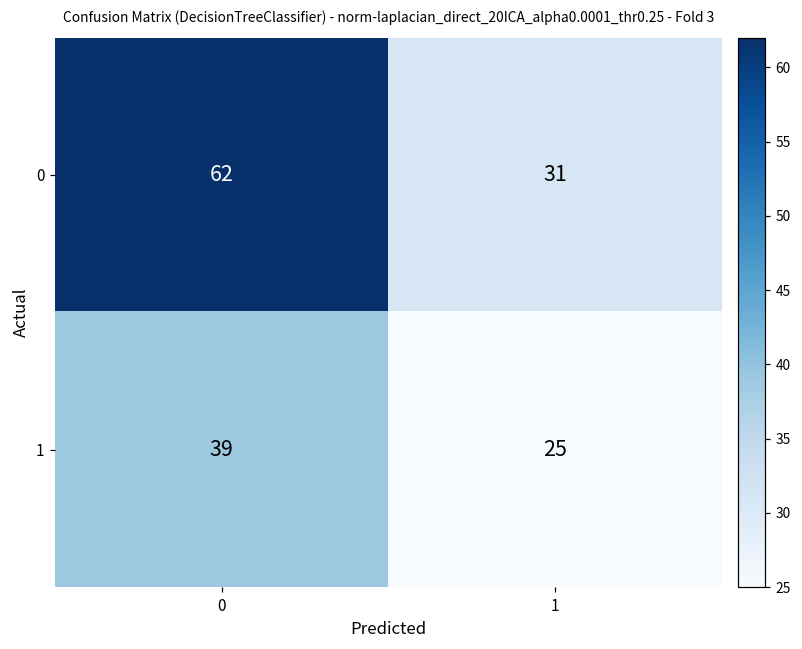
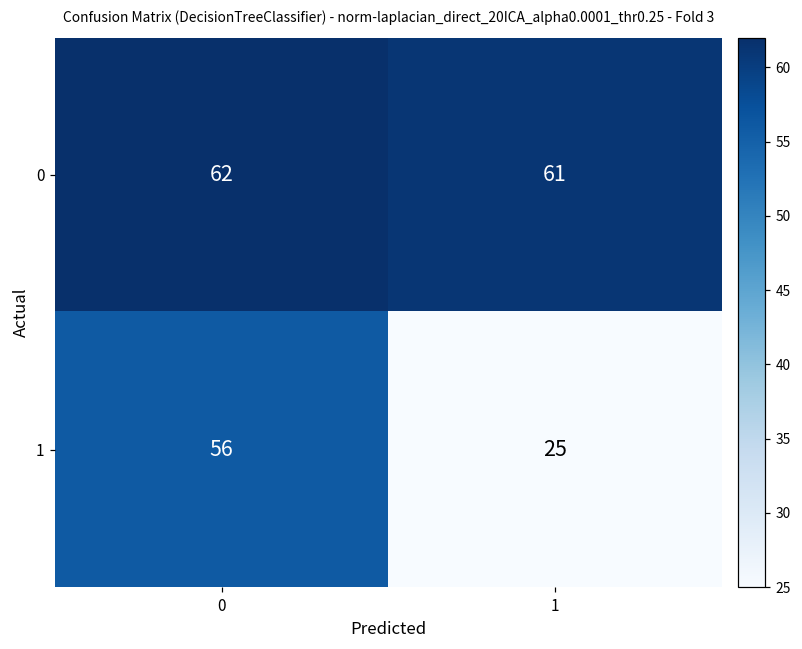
  {
    "0": {
      "0": 62,
-     "1": 31
+     "1": 61
    },
    "1": {
-     "0": 39,
+     "0": 56,
      "1": 25
    }
  }
